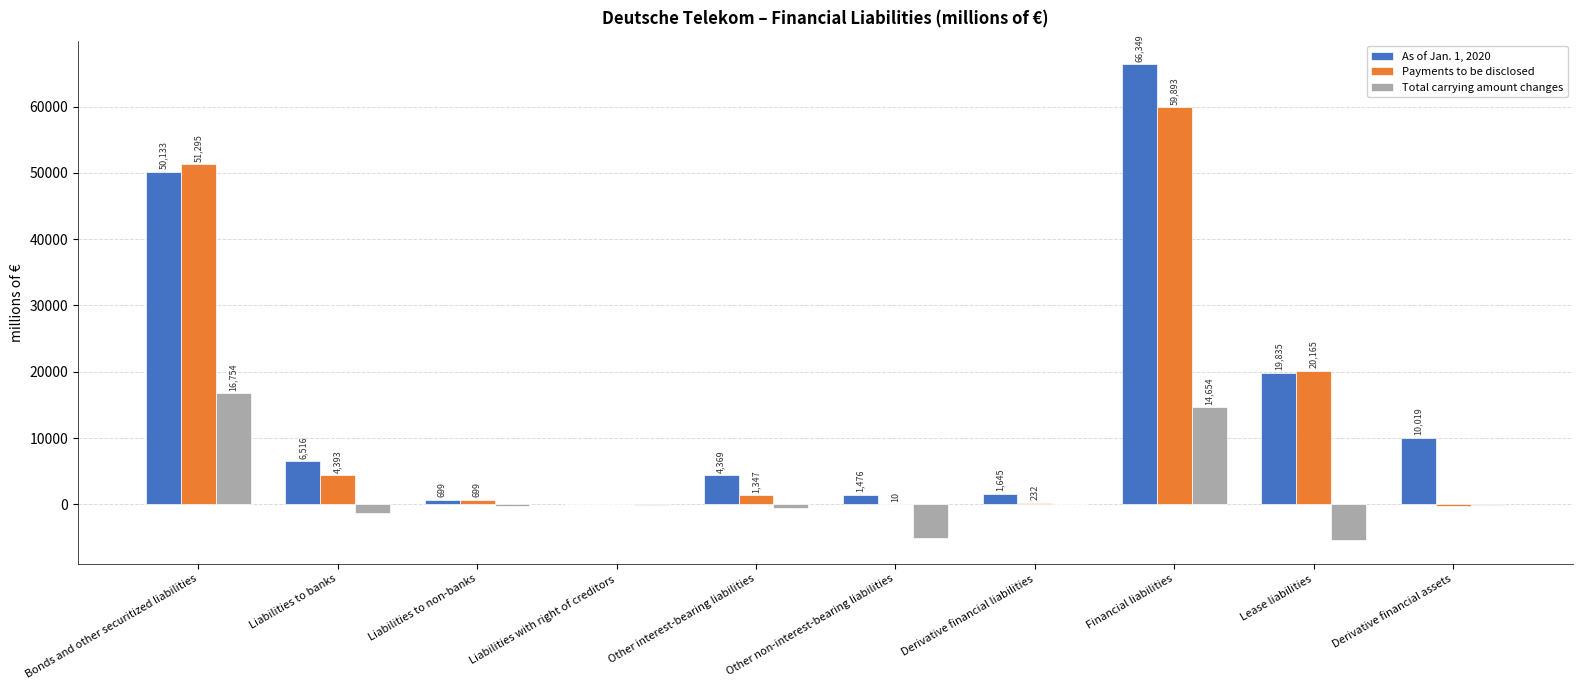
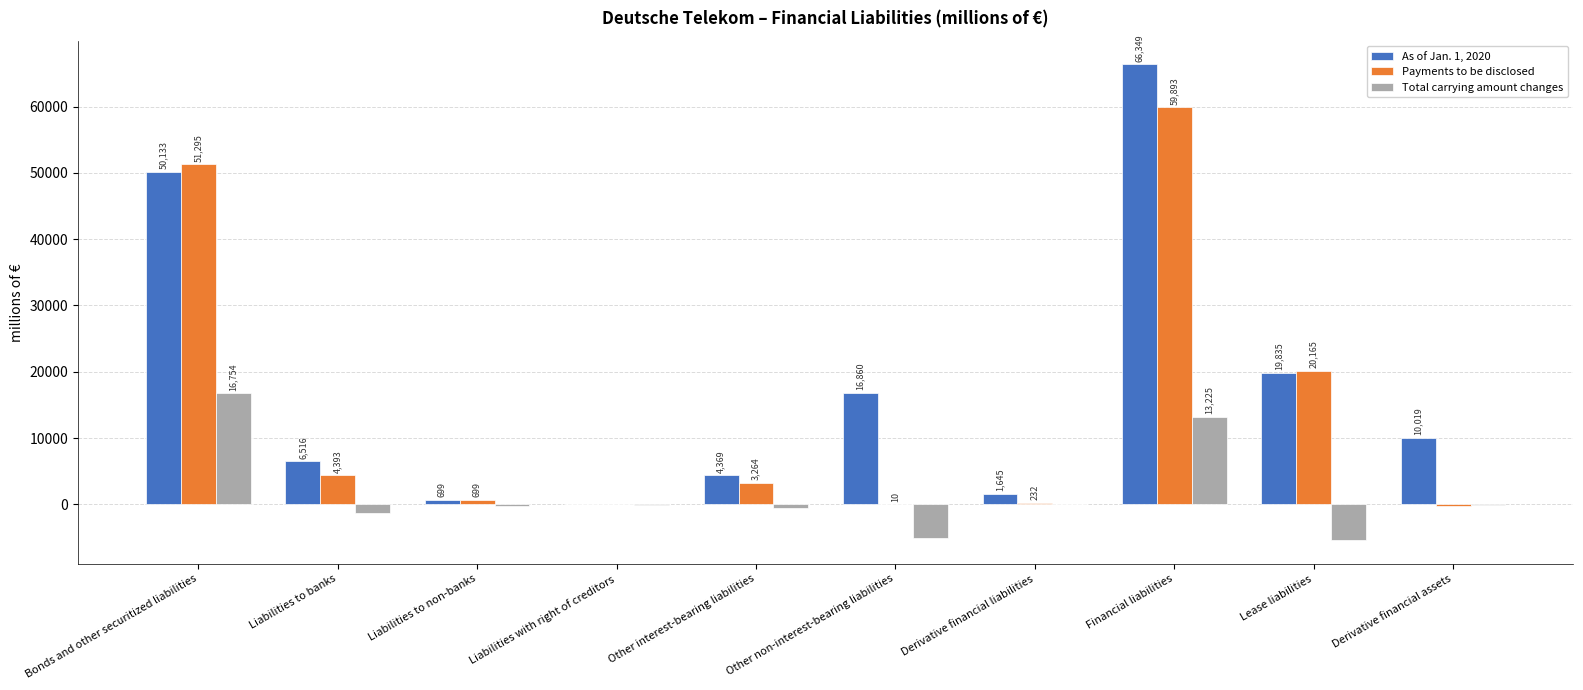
  {
    "As of Jan. 1, 2020": {
      "Bonds and other securitized liabilities": "50,133",
      "Liabilities to banks": "6,516",
      "Liabilities to non-banks": "699",
      "Other interest-bearing liabilities": "4,369",
-     "Other non-interest-bearing liabilities": "1,476",
+     "Other non-interest-bearing liabilities": "16,860",
      "Derivative financial liabilities": "1,645",
      "Financial liabilities": "66,349",
      "Lease liabilities": "19,835",
      "Derivative financial assets": "10,019"
    },
    "Payments to be disclosed": {
      "Bonds and other securitized liabilities": "51,295",
      "Liabilities to banks": "4,393",
      "Liabilities to non-banks": "699",
-     "Other interest-bearing liabilities": "1,347",
+     "Other interest-bearing liabilities": "3,264",
      "Other non-interest-bearing liabilities": "10",
      "Derivative financial liabilities": "232",
      "Financial liabilities": "59,893",
      "Lease liabilities": "20,165"
    },
    "Total carrying amount changes": {
      "Bonds and other securitized liabilities": "16,754",
-     "Financial liabilities": "14,654"
+     "Financial liabilities": "13,225"
    }
  }
